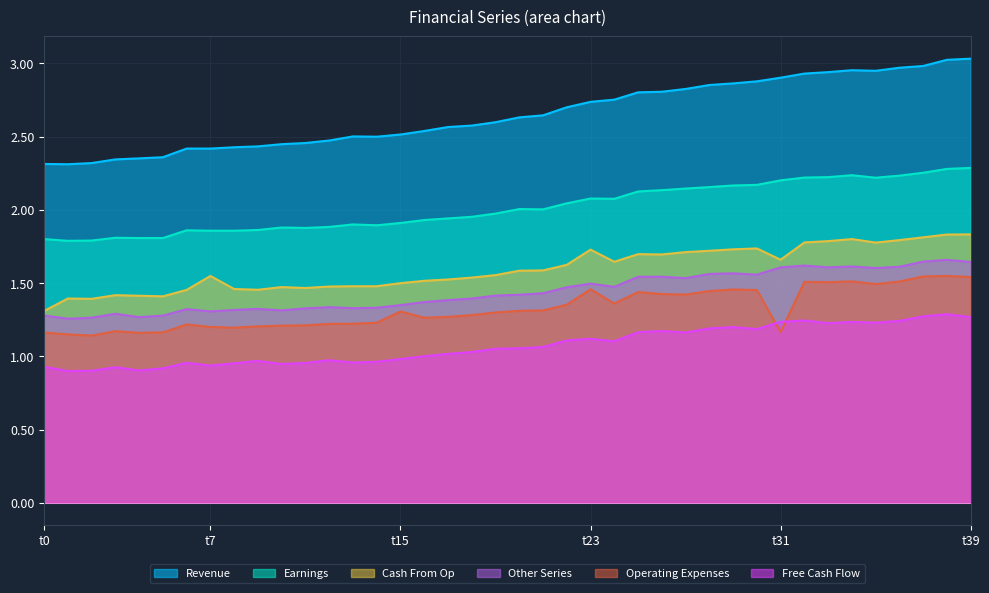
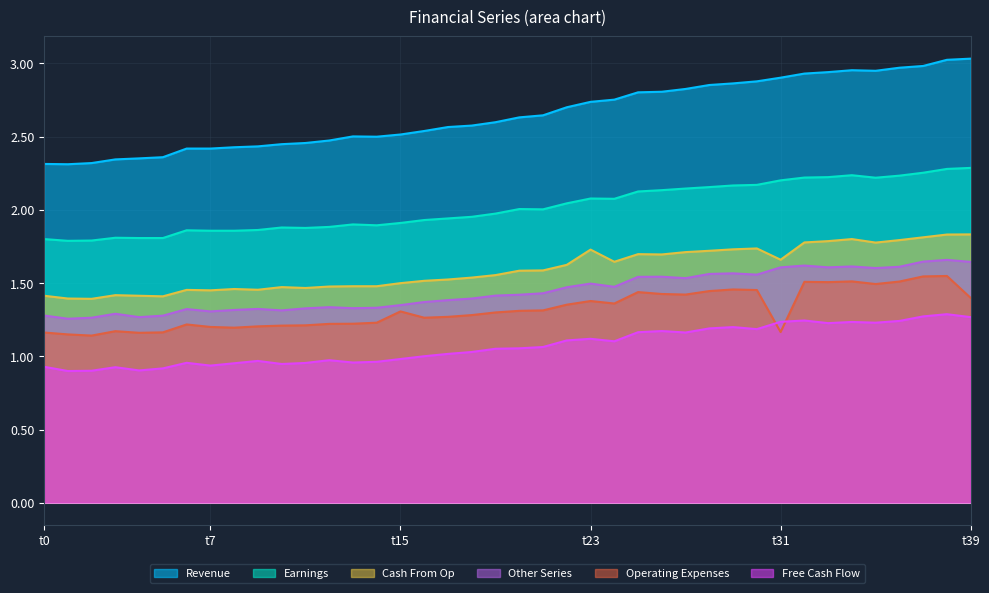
  {
    "Cash From Op": {
-     "t0": 1.31,
-     "t7": 1.55,
+     "t0": 1.41,
+     "t7": 1.45,
      "t15": 1.50,
      "t23": 1.73,
      "t31": 1.66,
      "t39": 1.83
    },
    "Operating Expenses": {
      "t0": 1.16,
      "t7": 1.20,
      "t15": 1.31,
-     "t23": 1.46,
+     "t23": 1.38,
      "t31": 1.17,
-     "t39": 1.54
+     "t39": 1.40
    }
  }
